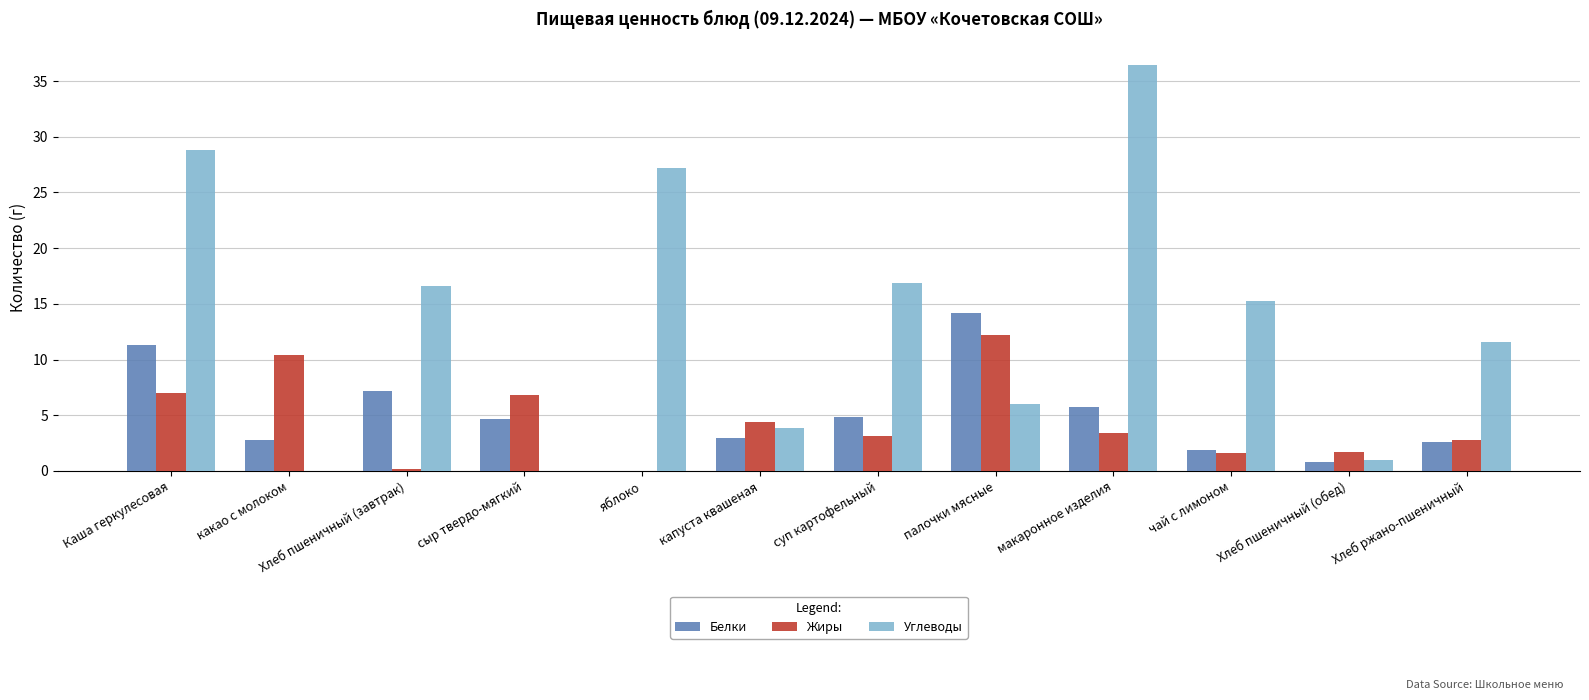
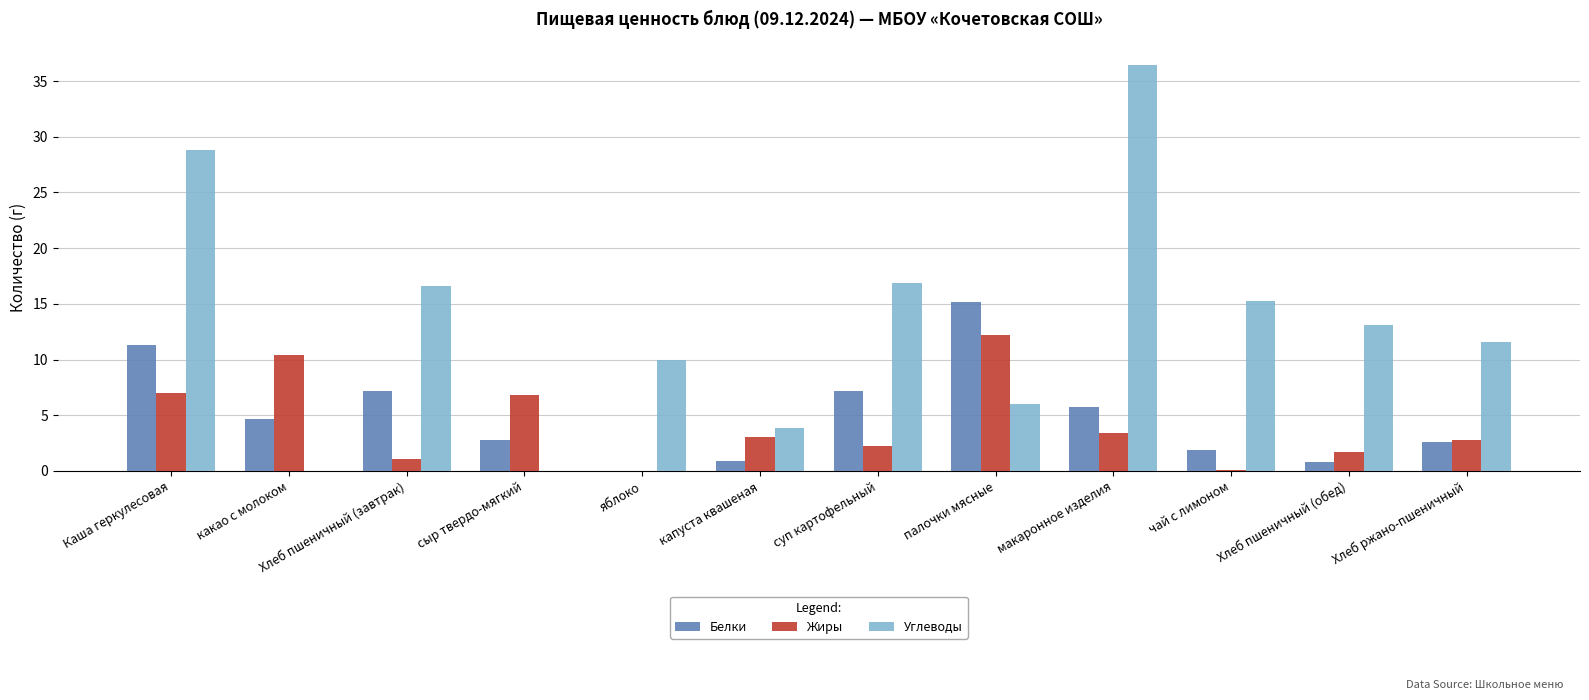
  {
    "Белки": {
      "Каша геркулесовая": 11.4,
-     "какао с молоком": 2.8,
+     "какао с молоком": 4.6,
      "Хлеб пшеничный (завтрак)": 7.2,
-     "сыр твердо-мягкий": 4.6,
+     "сыр твердо-мягкий": 2.8,
      "яблоко": 0.0,
-     "капуста квашеная": 3.0,
-     "суп картофельный": 4.8,
-     "палочки мясные": 14.1,
+     "капуста квашеная": 0.9,
+     "суп картофельный": 7.2,
+     "палочки мясные": 15.1,
      "макаронное изделия": 5.7,
      "чай с лимоном": 1.9,
      "Хлеб пшеничный (обед)": 0.8,
      "Хлеб ржано-пшеничный": 2.6
    },
    "Жиры": {
      "Каша геркулесовая": 7.0,
      "какао с молоком": 10.4,
-     "Хлеб пшеничный (завтрак)": 0.2,
+     "Хлеб пшеничный (завтрак)": 1.1,
      "сыр твердо-мягкий": 6.8,
      "яблоко": 0.0,
-     "капуста квашеная": 4.4,
-     "суп картофельный": 3.1,
+     "капуста квашеная": 3.1,
+     "суп картофельный": 2.2,
      "палочки мясные": 12.2,
      "макаронное изделия": 3.4,
-     "чай с лимоном": 1.7,
+     "чай с лимоном": 0.1,
      "Хлеб пшеничный (обед)": 1.7,
      "Хлеб ржано-пшеничный": 2.8
    },
    "Углеводы": {
      "Каша геркулесовая": 28.8,
      "Хлеб пшеничный (завтрак)": 16.6,
-     "яблоко": 27.2,
+     "яблоко": 10.0,
      "капуста квашеная": 3.9,
      "суп картофельный": 16.9,
      "палочки мясные": 6.0,
      "макаронное изделия": 36.5,
      "чай с лимоном": 15.2,
-     "Хлеб пшеничный (обед)": 1.0,
+     "Хлеб пшеничный (обед)": 13.1,
      "Хлеб ржано-пшеничный": 11.6
    }
  }
